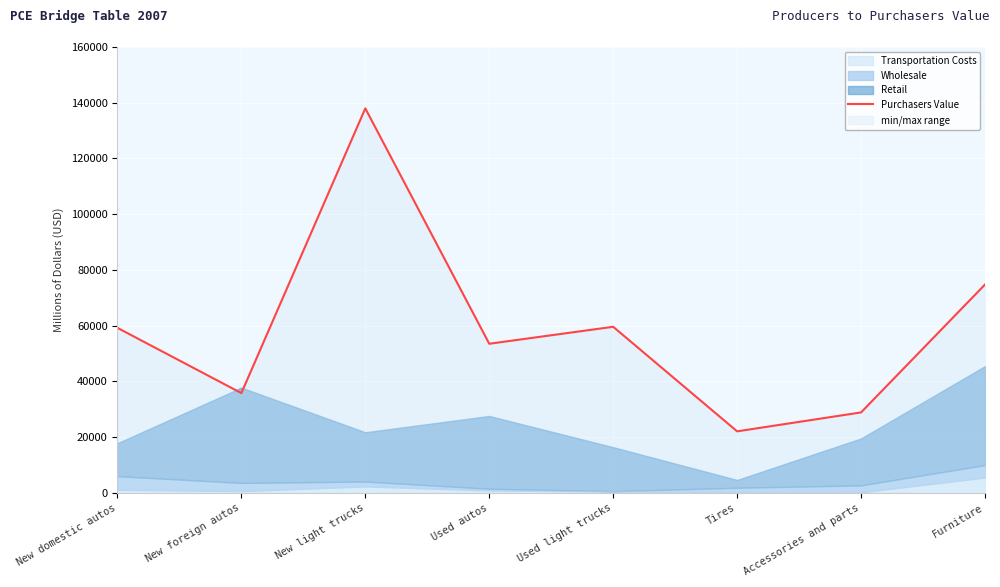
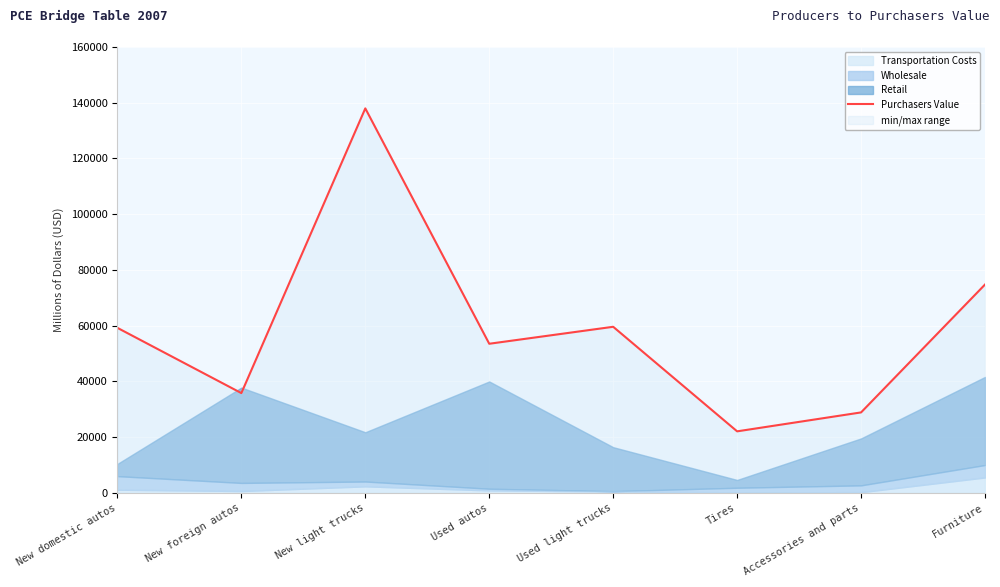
  {
    "Retail": {
-     "New domestic autos": 12000,
+     "New domestic autos": 4000,
      "New foreign autos": 34000,
      "New light trucks": 18000,
-     "Used autos": 26000,
+     "Used autos": 38000,
      "Used light trucks": 16000,
      "Tires": 3000,
      "Accessories and parts": 17000,
-     "Furniture": 35000
+     "Furniture": 32000
    }
  }
